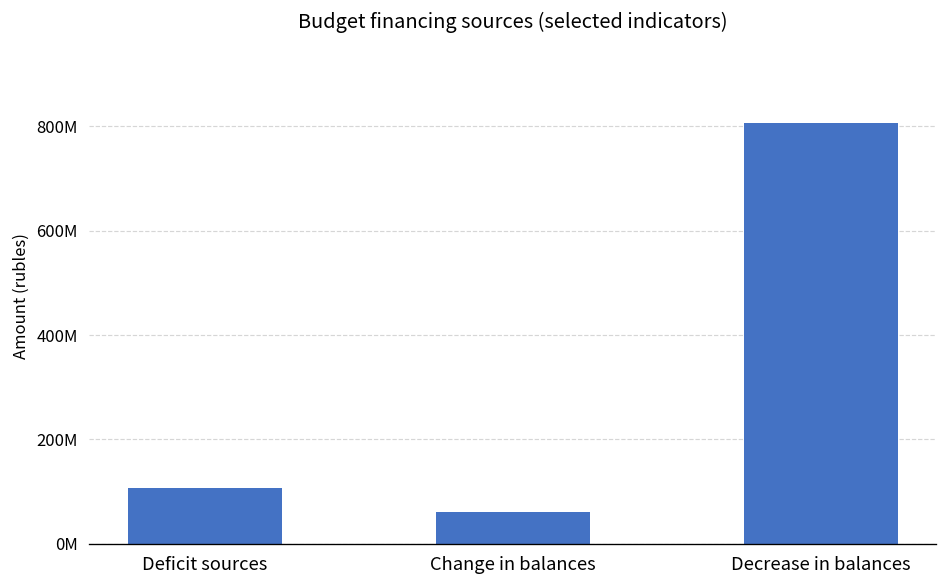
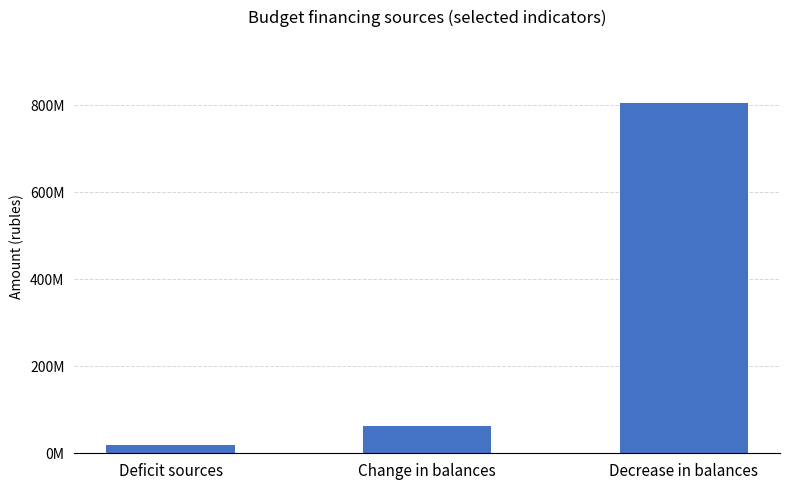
  {
-   "Deficit sources": 110000000,
+   "Deficit sources": 20000000,
    "Change in balances": 60000000,
    "Decrease in balances": 810000000
  }
